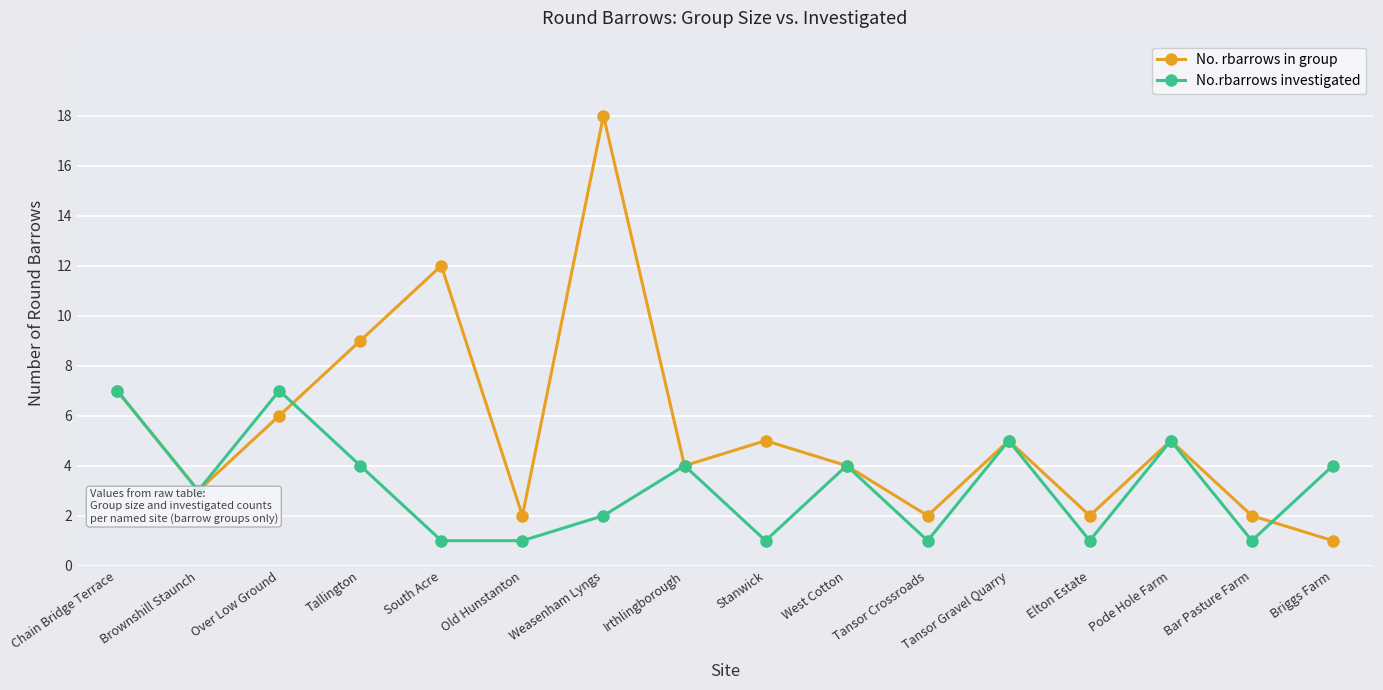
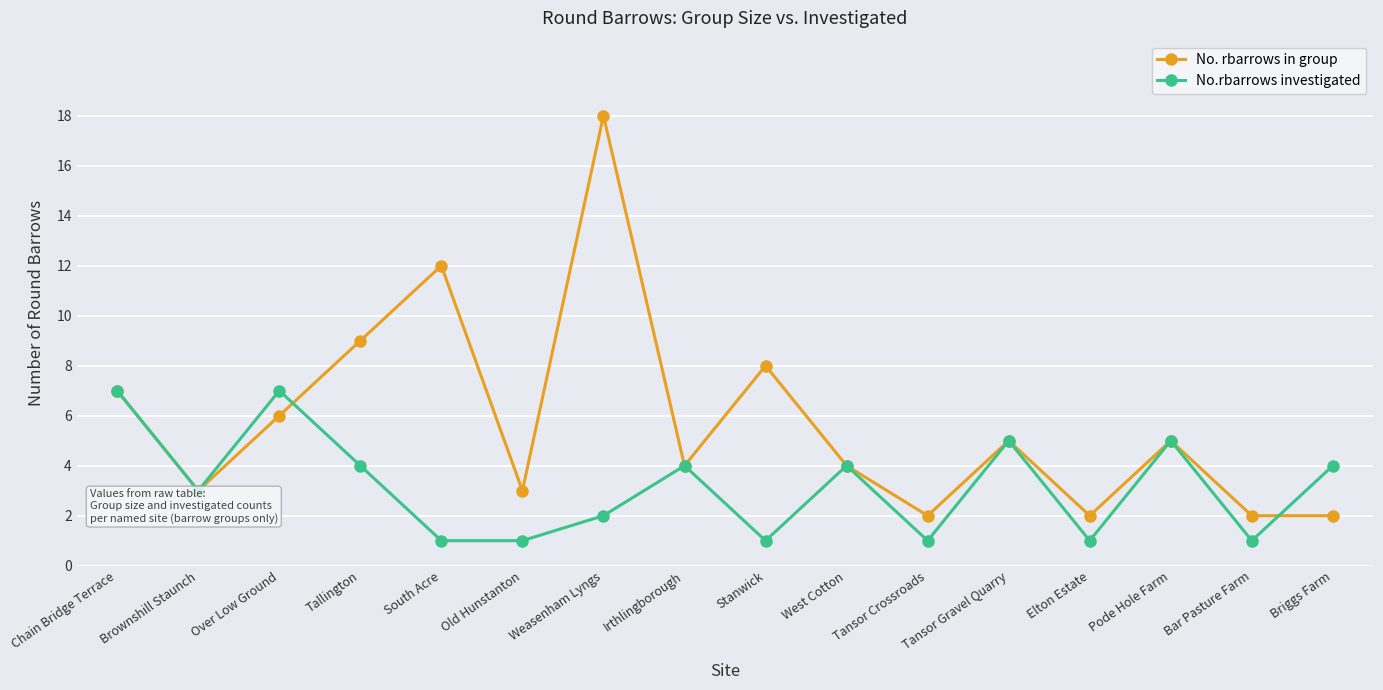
  {
    "No. rbarrows in group": {
      "Over Low Ground": 6,
      "Tallington": 9,
      "South Acre": 12,
-     "Old Hunstanton": 2,
+     "Old Hunstanton": 3,
      "Weasenham Lyngs": 18,
-     "Stanwick": 5,
+     "Stanwick": 8,
      "Tansor Crossroads": 2,
      "Elton Estate": 2,
      "Bar Pasture Farm": 2,
-     "Briggs Farm": 1
+     "Briggs Farm": 2
    },
    "No.rbarrows investigated": {
      "Over Low Ground": 7,
      "Tallington": 4,
      "South Acre": 1,
      "Old Hunstanton": 1,
      "Weasenham Lyngs": 2,
      "Stanwick": 1,
      "Tansor Crossroads": 1,
      "Elton Estate": 1,
      "Bar Pasture Farm": 1,
      "Briggs Farm": 4
    }
  }
